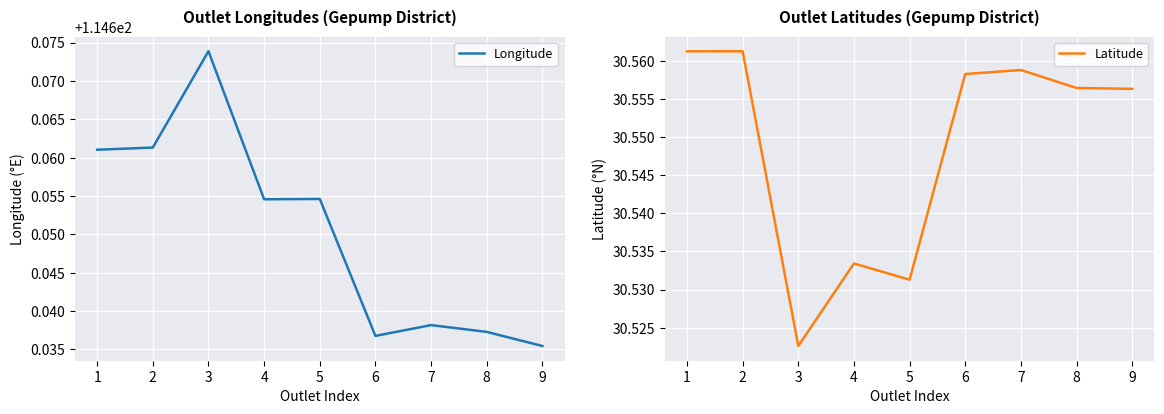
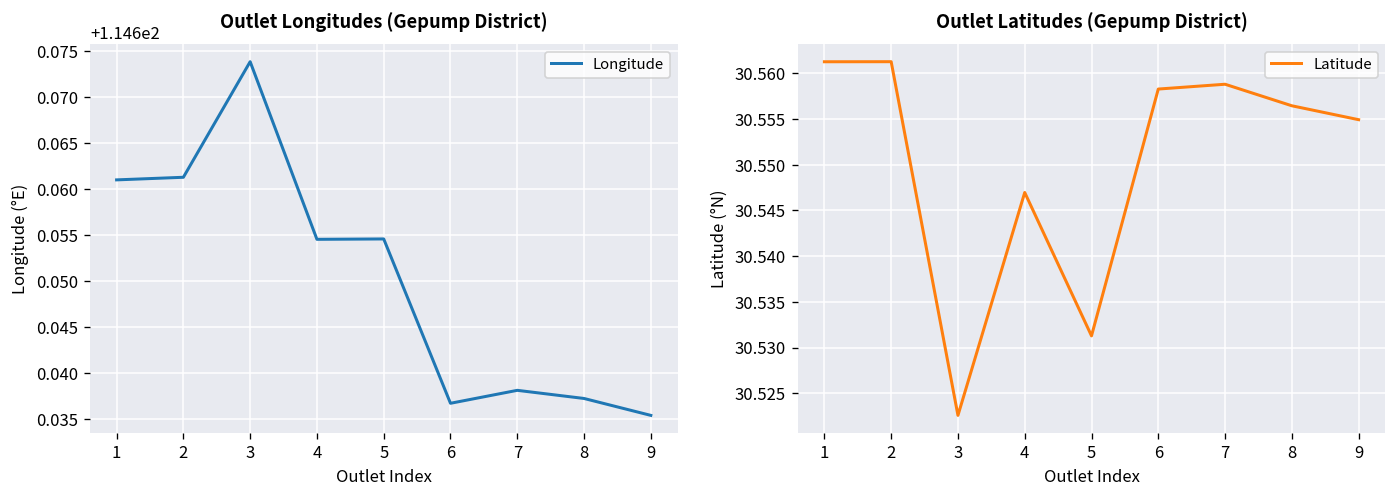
  {
    "Outlet Longitudes (Gepump District)": {
      "1": 114.661,
      "2": 114.661,
      "3": 114.674,
      "4": 114.655,
      "5": 114.655,
      "6": 114.637,
      "7": 114.638,
      "8": 114.637,
      "9": 114.635
    },
    "Outlet Latitudes (Gepump District)": {
      "1": 30.561,
      "2": 30.561,
      "3": 30.523,
-     "4": 30.533,
+     "4": 30.547,
      "5": 30.531,
      "6": 30.558,
      "7": 30.559,
      "8": 30.556,
-     "9": 30.556
+     "9": 30.555
    }
  }
